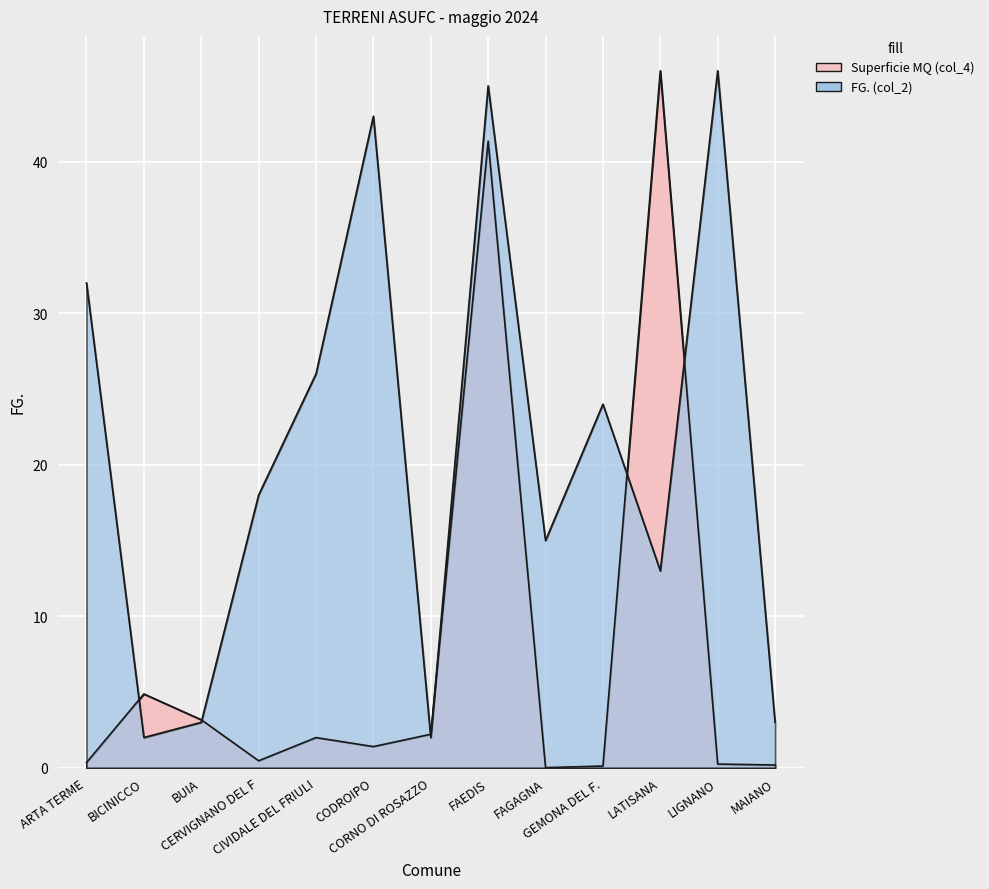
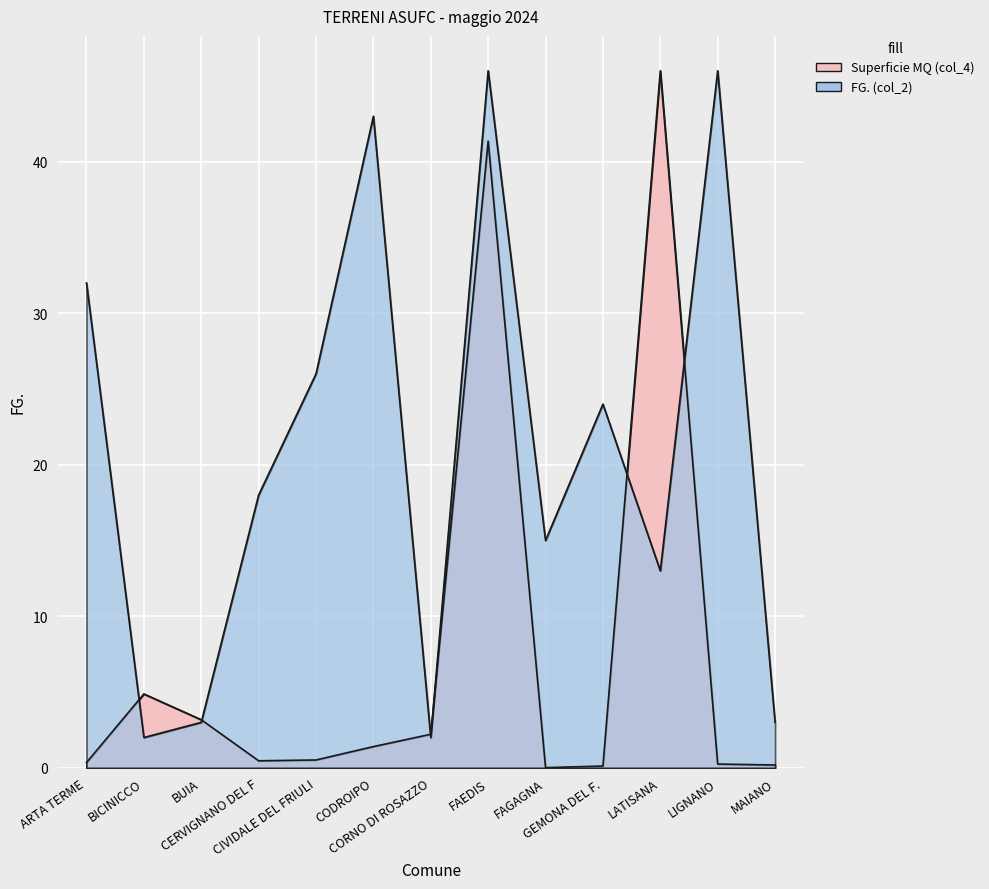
  {
    "Superficie MQ (col_4)": {
      "ARTA TERME": 0.3,
      "BICINICCO": 4.9,
      "BUIA": 3.2,
      "CERVIGNANO DEL F": 0.5,
-     "CIVIDALE DEL FRIULI": 2.0,
+     "CIVIDALE DEL FRIULI": 0.5,
      "CODROIPO": 1.4,
      "CORNO DI ROSAZZO": 2.2,
      "FAEDIS": 41.4,
      "FAGAGNA": 0.0,
      "GEMONA DEL F.": 0.1,
      "LATISANA": 46.0,
      "LIGNANO": 0.2,
      "MAIANO": 0.2
    },
    "FG. (col_2)": {
      "ARTA TERME": 32,
      "BICINICCO": 2,
      "BUIA": 3,
      "CERVIGNANO DEL F": 18,
      "CIVIDALE DEL FRIULI": 26,
      "CODROIPO": 43,
      "CORNO DI ROSAZZO": 2,
-     "FAEDIS": 45,
+     "FAEDIS": 46,
      "FAGAGNA": 15,
      "GEMONA DEL F.": 24,
      "LATISANA": 13,
      "LIGNANO": 46,
      "MAIANO": 3
    }
  }
